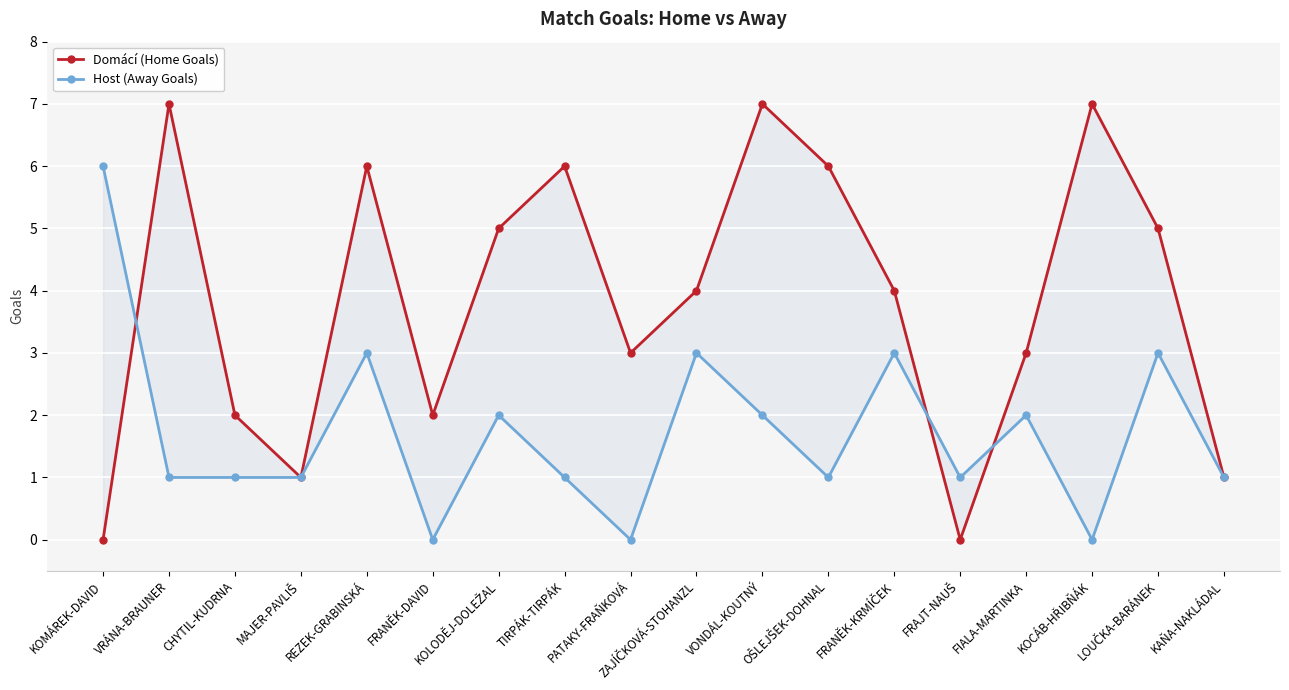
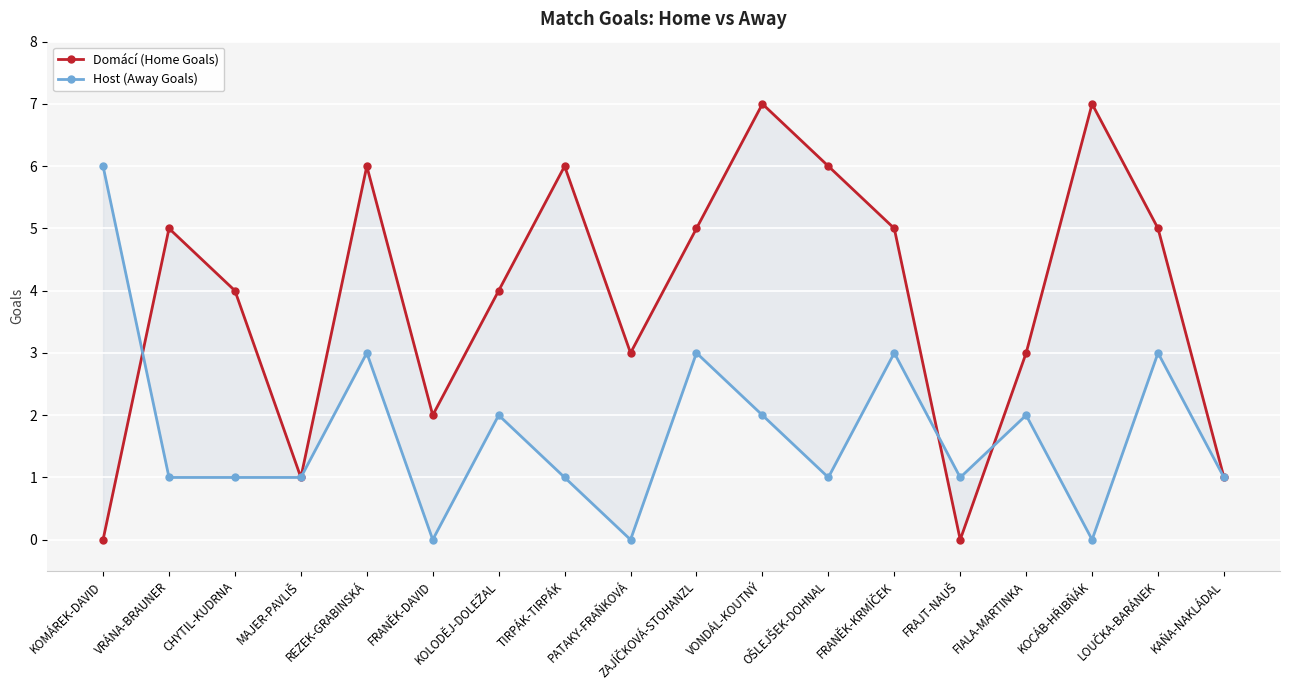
  {
    "Domácí (Home Goals)": {
      "KOMÁREK-DAVID": 0,
-     "VRÁNA-BRAUNER": 7,
-     "CHYTIL-KUDRNA": 2,
-     "KOLODĚJ-DOLEŽAL": 5,
-     "ZAJÍČKOVÁ-STOHANZL": 4,
-     "FRANĚK-KRMÍČEK": 4,
+     "VRÁNA-BRAUNER": 5,
+     "CHYTIL-KUDRNA": 4,
+     "KOLODĚJ-DOLEŽAL": 4,
+     "ZAJÍČKOVÁ-STOHANZL": 5,
+     "FRANĚK-KRMÍČEK": 5,
      "FRAJT-NAUŠ": 0
    }
  }
